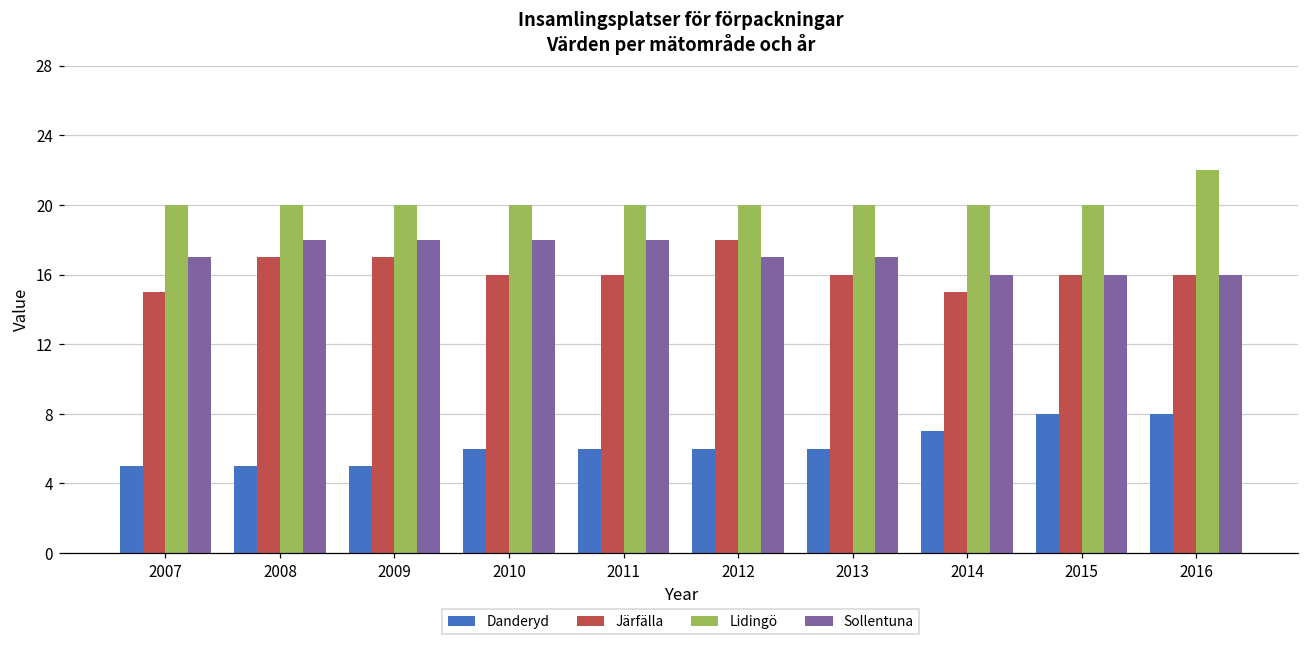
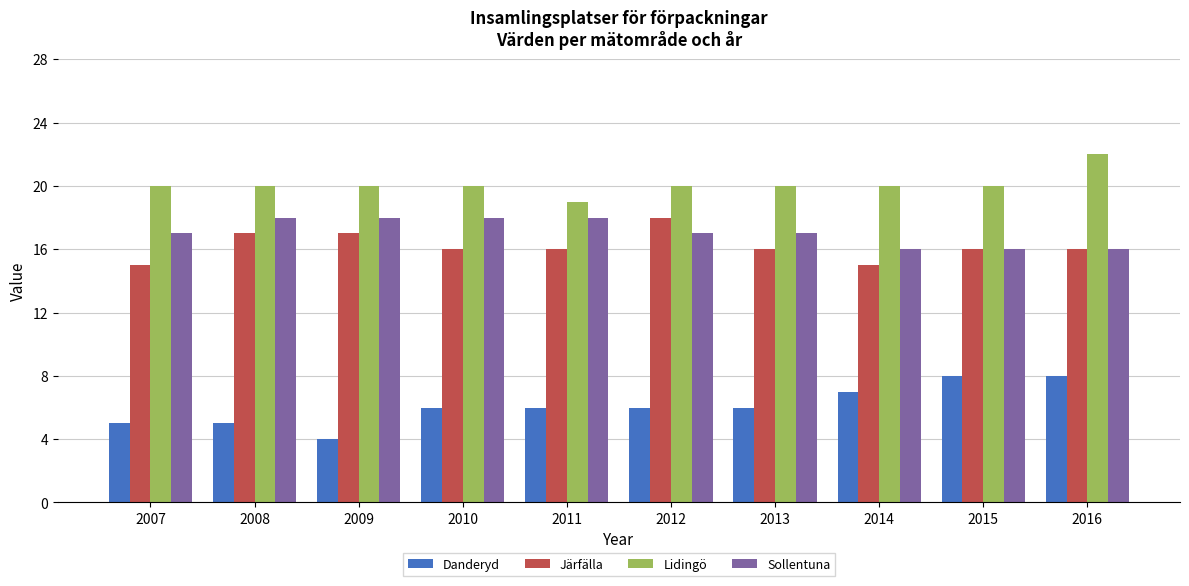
  {
    "Danderyd": {
      "2007": 5,
      "2008": 5,
-     "2009": 5,
+     "2009": 4,
      "2010": 6,
      "2011": 6,
      "2012": 6,
      "2013": 6,
      "2014": 7,
      "2015": 8,
      "2016": 8
    },
    "Järfälla": {
      "2007": 15,
      "2008": 17,
      "2009": 17,
      "2010": 16,
      "2011": 16,
      "2012": 18,
      "2013": 16,
      "2014": 15,
      "2015": 16,
      "2016": 16
    },
    "Lidingö": {
      "2007": 20,
      "2008": 20,
      "2009": 20,
      "2010": 20,
-     "2011": 20,
+     "2011": 19,
      "2012": 20,
      "2013": 20,
      "2014": 20,
      "2015": 20,
      "2016": 22
    },
    "Sollentuna": {
      "2007": 17,
      "2008": 18,
      "2009": 18,
      "2010": 18,
      "2011": 18,
      "2012": 17,
      "2013": 17,
      "2014": 16,
      "2015": 16,
      "2016": 16
    }
  }
